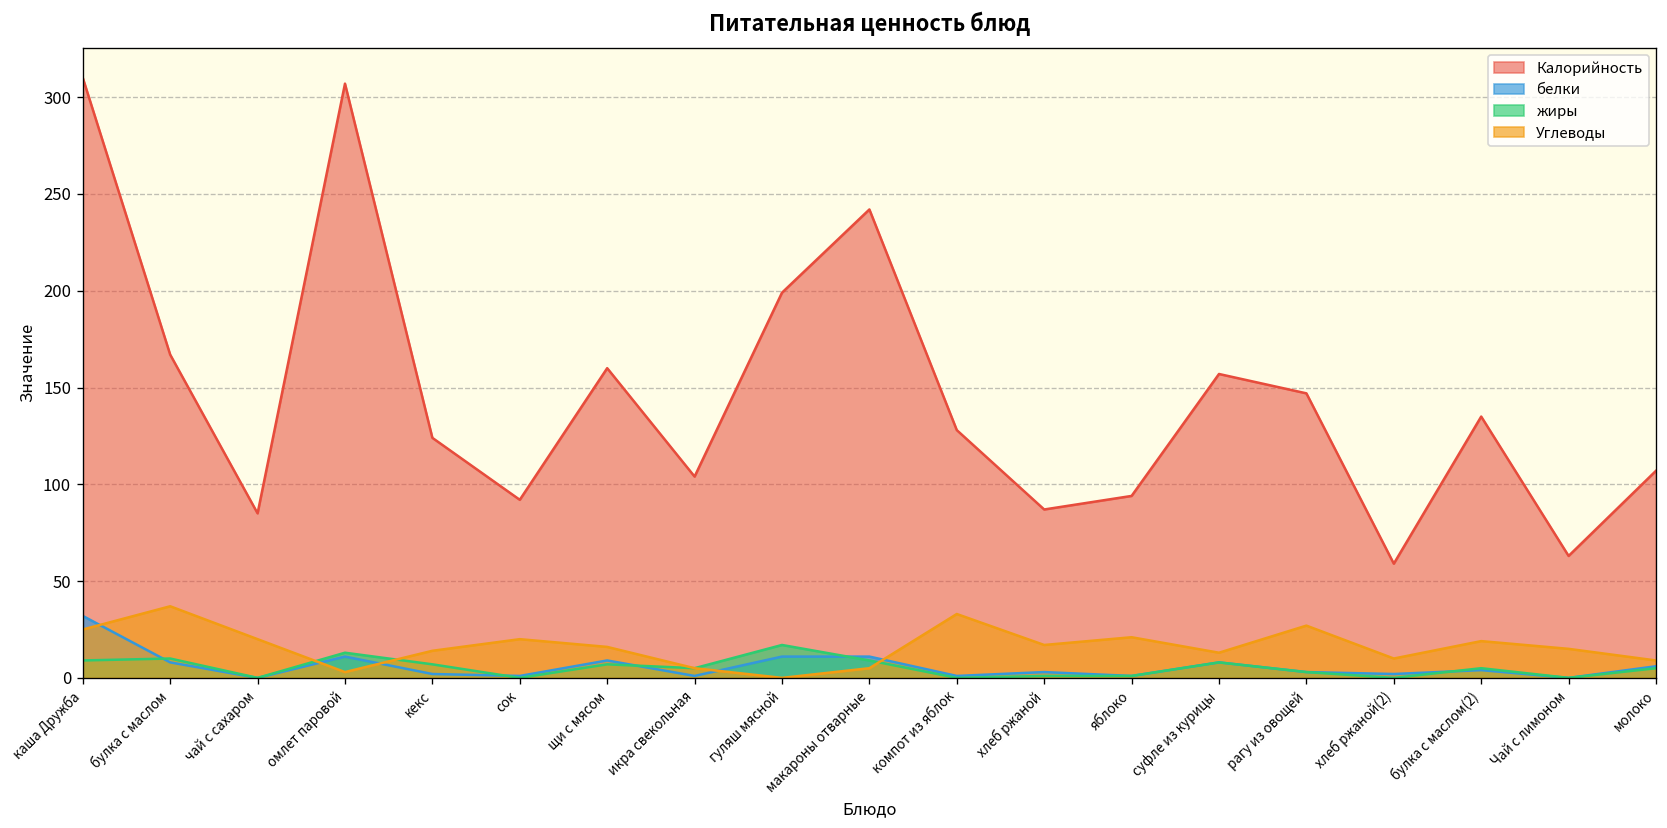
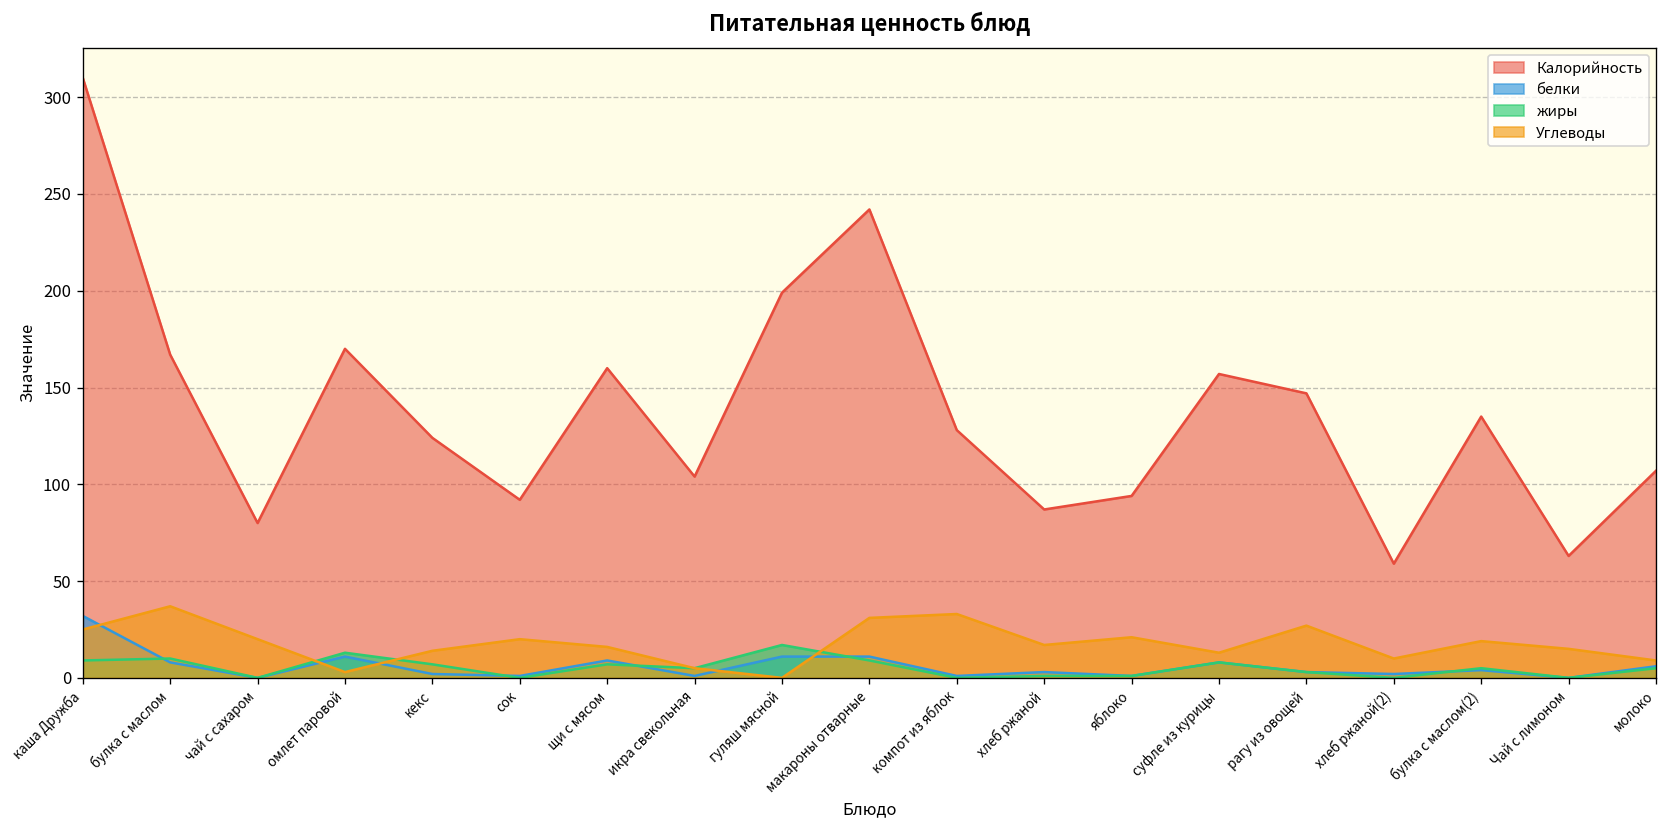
  {
    "Калорийность": {
      "каша Дружба": 310,
      "булка с маслом": 167,
-     "чай с сахаром": 85,
-     "омлет паровой": 307,
+     "чай с сахаром": 80,
+     "омлет паровой": 170,
      "кекс": 124,
      "сок": 92,
      "щи с мясом": 160,
      "икра свекольная": 104,
      "гуляш мясной": 199,
      "макароны отварные": 242,
      "компот из яблок": 128,
      "хлеб ржаной": 87,
      "яблоко": 94,
      "суфле из курицы": 157,
      "рагу из овощей": 147,
      "хлеб ржаной(2)": 59,
      "булка с маслом(2)": 135,
      "Чай с лимоном": 63,
      "молоко": 107
    },
    "белки": {
      "каша Дружба": 32,
      "булка с маслом": 8,
      "омлет паровой": 11,
      "кекс": 2,
      "щи с мясом": 9,
      "икра свекольная": 1,
      "гуляш мясной": 11,
      "макароны отварные": 11,
      "хлеб ржаной": 3,
      "хлеб ржаной(2)": 2
    },
    "жиры": {
      "каша Дружба": 9,
      "булка с маслом": 10,
      "омлет паровой": 13,
      "кекс": 7,
      "щи с мясом": 7,
      "гуляш мясной": 17,
      "макароны отварные": 9,
      "хлеб ржаной": 1,
      "хлеб ржаной(2)": 0
    },
    "Углеводы": {
      "каша Дружба": 25,
      "булка с маслом": 37,
      "чай с сахаром": 20,
      "омлет паровой": 3,
      "кекс": 14,
      "сок": 20,
      "щи с мясом": 16,
      "гуляш мясной": 0,
-     "макароны отварные": 5,
+     "макароны отварные": 31,
      "компот из яблок": 33,
      "хлеб ржаной": 17,
      "яблоко": 21,
      "суфле из курицы": 13,
      "рагу из овощей": 27,
      "хлеб ржаной(2)": 10,
      "булка с маслом(2)": 19,
      "Чай с лимоном": 15,
      "молоко": 9
    }
  }
